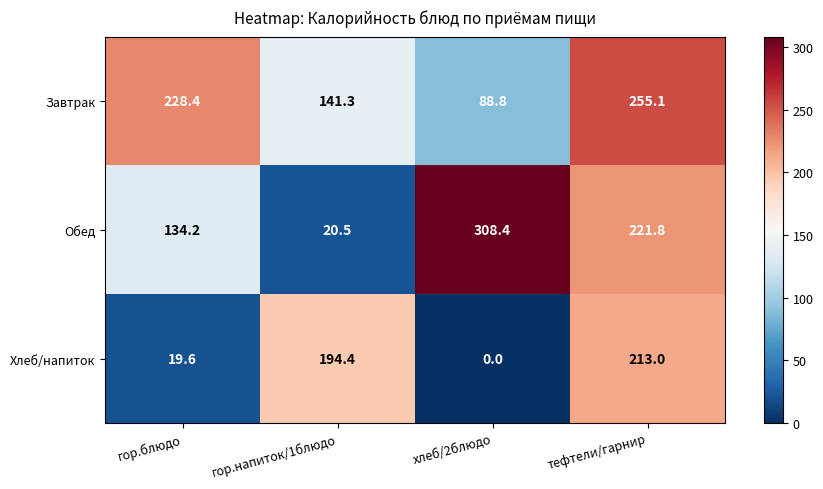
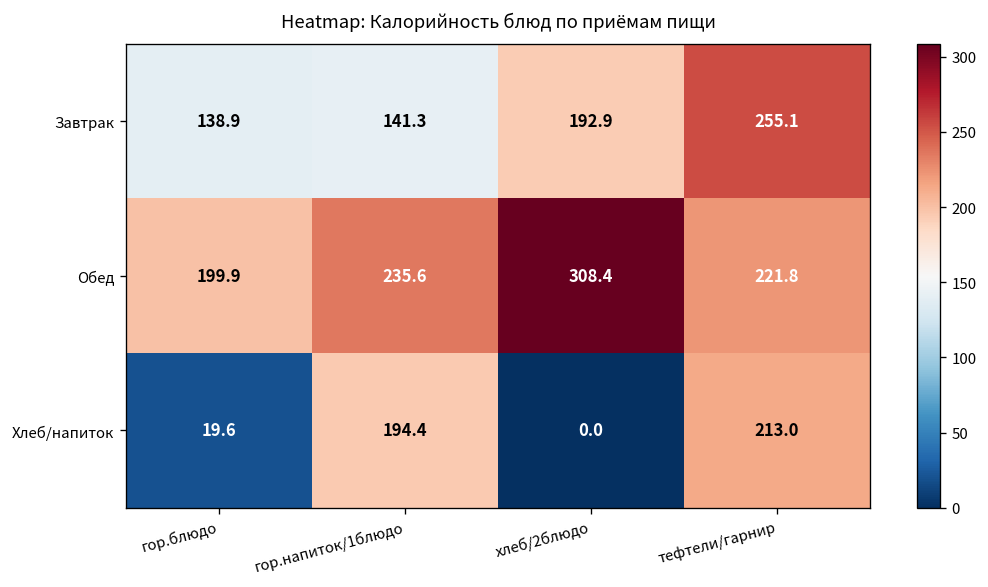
  {
    "Завтрак": {
-     "гор.блюдо": 228.4,
+     "гор.блюдо": 138.9,
      "гор.напиток/1блюдо": 141.3,
-     "хлеб/2блюдо": 88.8,
+     "хлеб/2блюдо": 192.9,
      "тефтели/гарнир": 255.1
    },
    "Обед": {
-     "гор.блюдо": 134.2,
-     "гор.напиток/1блюдо": 20.5,
+     "гор.блюдо": 199.9,
+     "гор.напиток/1блюдо": 235.6,
      "хлеб/2блюдо": 308.4,
      "тефтели/гарнир": 221.8
    },
    "Хлеб/напиток": {
      "гор.блюдо": 19.6,
      "гор.напиток/1блюдо": 194.4,
      "хлеб/2блюдо": 0.0,
      "тефтели/гарнир": 213.0
    }
  }
